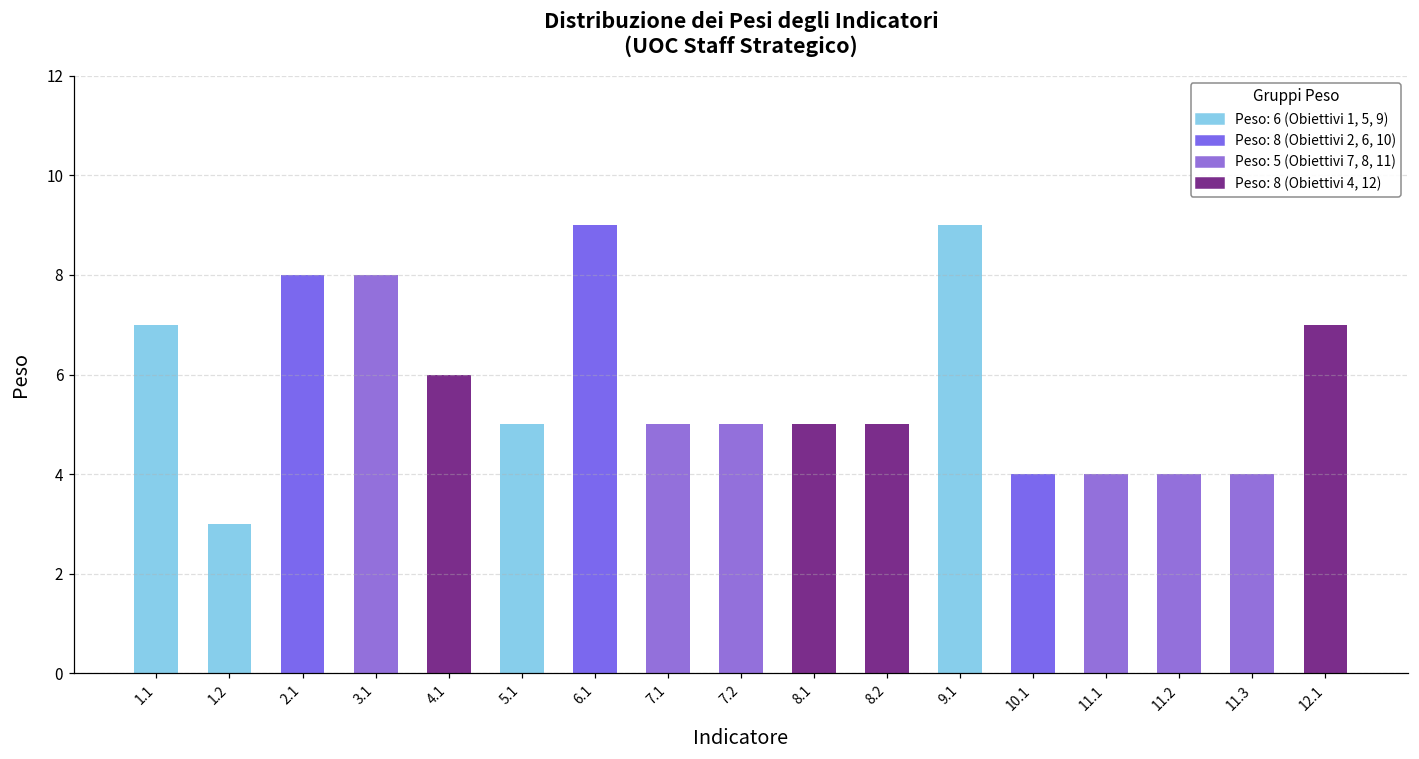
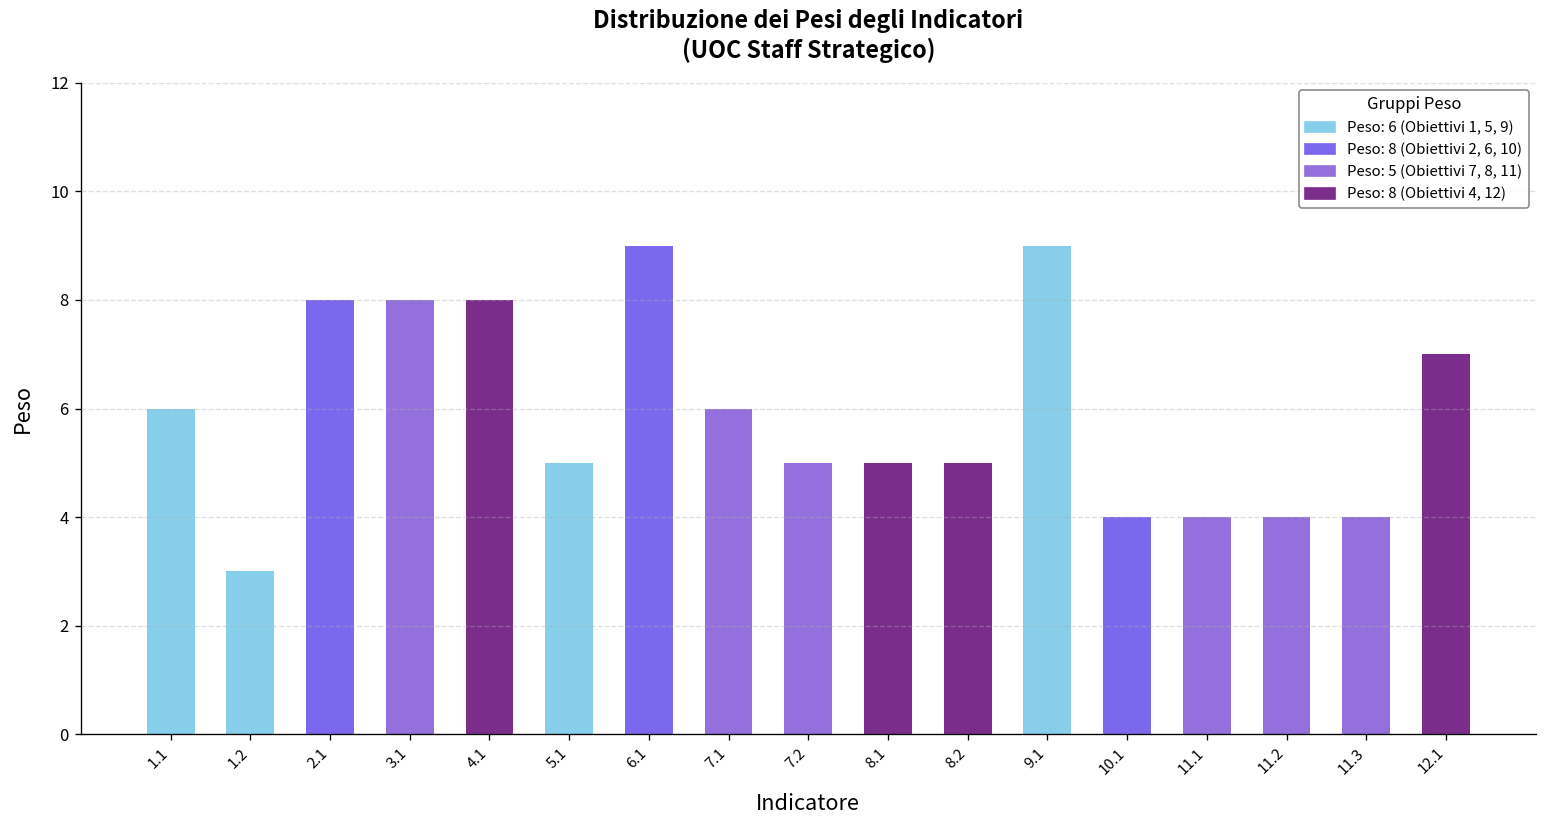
  {
-   "1.1": 7,
+   "1.1": 6,
    "1.2": 3,
    "2.1": 8,
    "3.1": 8,
-   "4.1": 6,
+   "4.1": 8,
    "5.1": 5,
    "6.1": 9,
-   "7.1": 5,
+   "7.1": 6,
    "7.2": 5,
    "8.1": 5,
    "8.2": 5,
    "9.1": 9,
    "10.1": 4,
    "11.1": 4,
    "11.2": 4,
    "11.3": 4,
    "12.1": 7
  }
